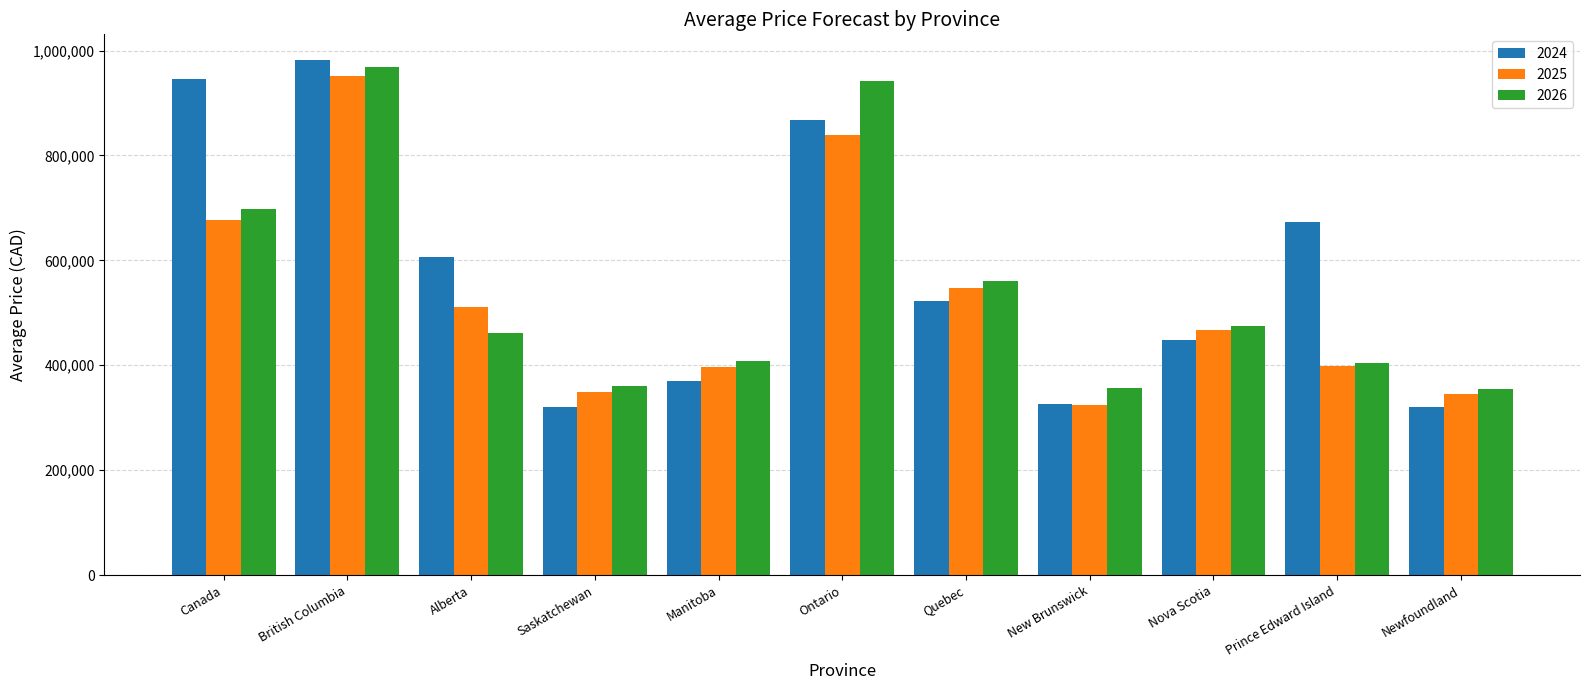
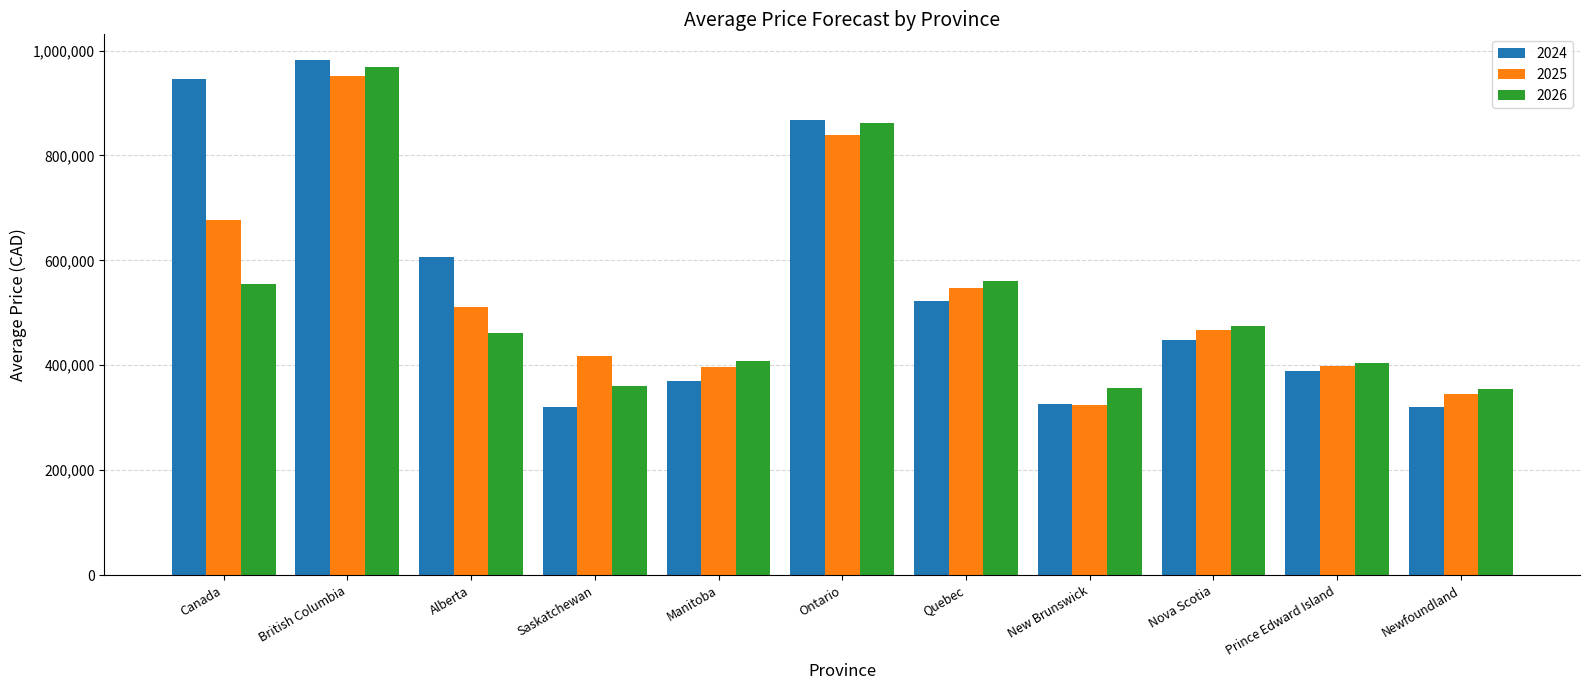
  {
    "2024": {
      "Canada": "950,000",
      "British Columbia": "980,000",
      "Alberta": "610,000",
      "Saskatchewan": "320,000",
      "Manitoba": "370,000",
      "Ontario": "870,000",
      "Quebec": "520,000",
      "New Brunswick": "330,000",
      "Nova Scotia": "450,000",
-     "Prince Edward Island": "670,000",
+     "Prince Edward Island": "390,000",
      "Newfoundland": "320,000"
    },
    "2025": {
      "Canada": "680,000",
      "British Columbia": "950,000",
      "Alberta": "510,000",
-     "Saskatchewan": "350,000",
+     "Saskatchewan": "420,000",
      "Manitoba": "400,000",
      "Ontario": "840,000",
      "Quebec": "550,000",
      "New Brunswick": "320,000",
      "Nova Scotia": "470,000",
      "Prince Edward Island": "400,000",
      "Newfoundland": "340,000"
    },
    "2026": {
-     "Canada": "700,000",
+     "Canada": "550,000",
      "British Columbia": "970,000",
      "Alberta": "460,000",
      "Saskatchewan": "360,000",
      "Manitoba": "410,000",
-     "Ontario": "940,000",
+     "Ontario": "860,000",
      "Quebec": "560,000",
      "New Brunswick": "360,000",
      "Nova Scotia": "480,000",
      "Prince Edward Island": "400,000",
      "Newfoundland": "350,000"
    }
  }
